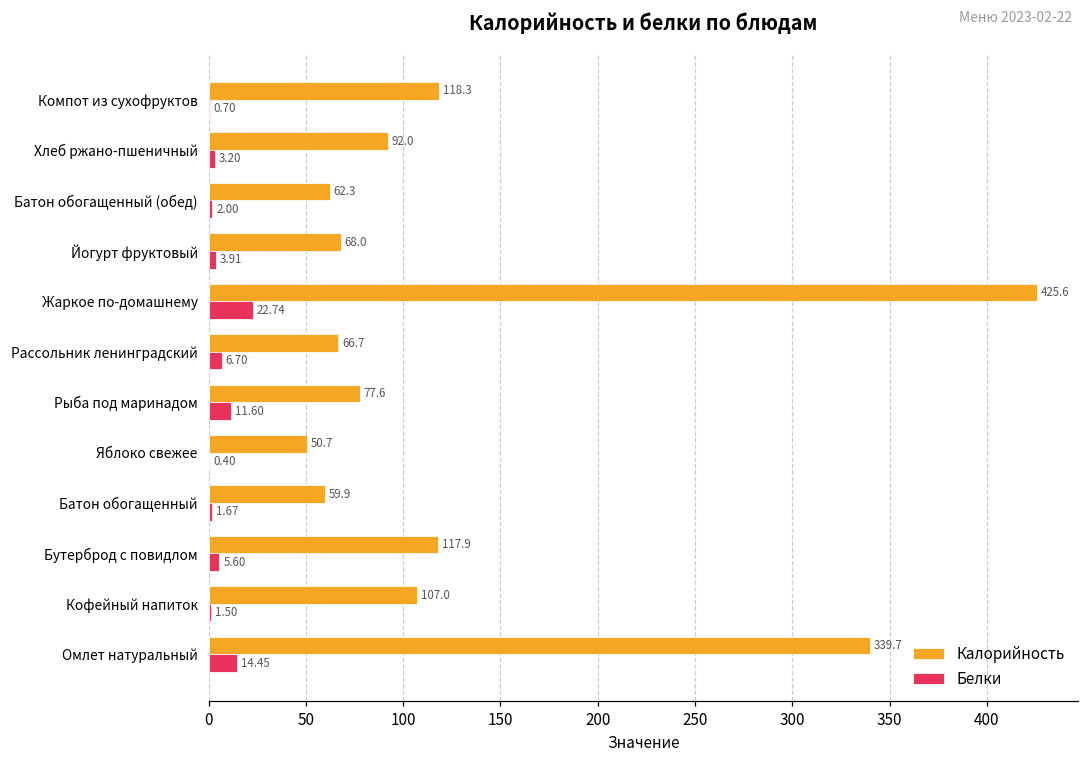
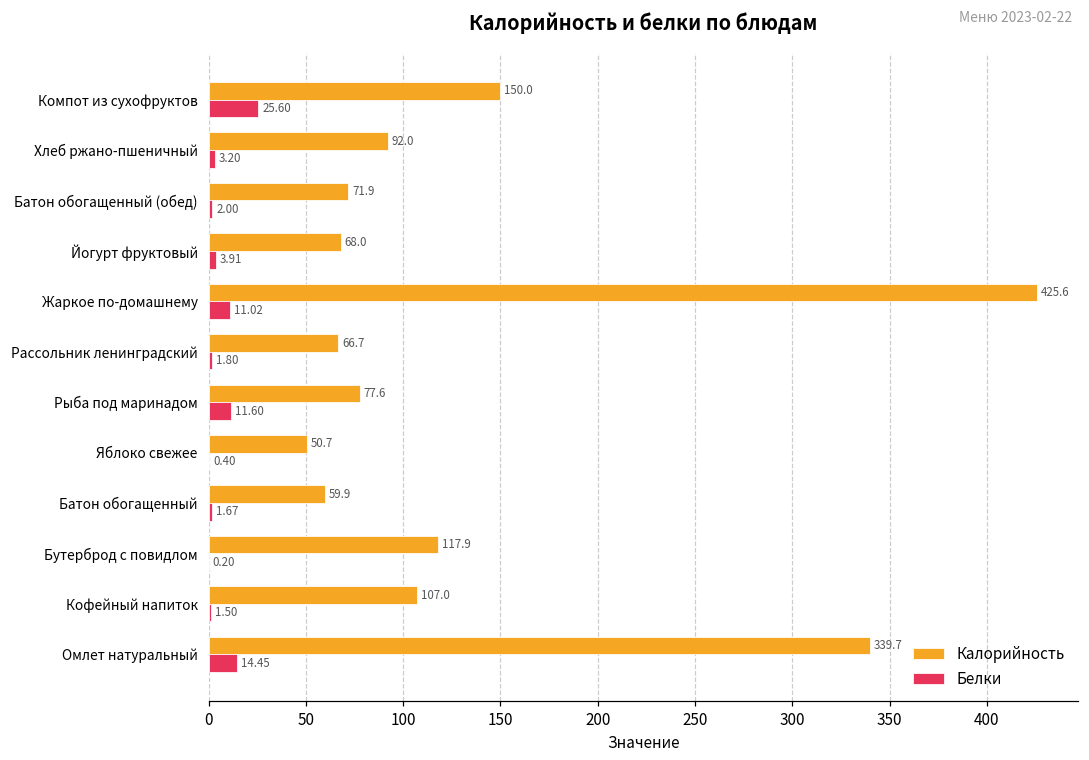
  {
    "Калорийность": {
-     "Компот из сухофруктов": 118.3,
+     "Компот из сухофруктов": 150.0,
      "Хлеб ржано-пшеничный": 92.0,
-     "Батон обогащенный (обед)": 62.3,
+     "Батон обогащенный (обед)": 71.9,
      "Йогурт фруктовый": 68.0,
      "Жаркое по-домашнему": 425.6,
      "Рассольник ленинградский": 66.7,
      "Рыба под маринадом": 77.6,
      "Яблоко свежее": 50.7,
      "Батон обогащенный": 59.9,
      "Бутерброд с повидлом": 117.9,
      "Кофейный напиток": 107.0,
      "Омлет натуральный": 339.7
    },
    "Белки": {
-     "Компот из сухофруктов": 0.70,
+     "Компот из сухофруктов": 25.60,
      "Хлеб ржано-пшеничный": 3.20,
      "Батон обогащенный (обед)": 2.00,
      "Йогурт фруктовый": 3.91,
-     "Жаркое по-домашнему": 22.74,
-     "Рассольник ленинградский": 6.70,
+     "Жаркое по-домашнему": 11.02,
+     "Рассольник ленинградский": 1.80,
      "Рыба под маринадом": 11.60,
      "Яблоко свежее": 0.40,
      "Батон обогащенный": 1.67,
-     "Бутерброд с повидлом": 5.60,
+     "Бутерброд с повидлом": 0.20,
      "Кофейный напиток": 1.50,
      "Омлет натуральный": 14.45
    }
  }
